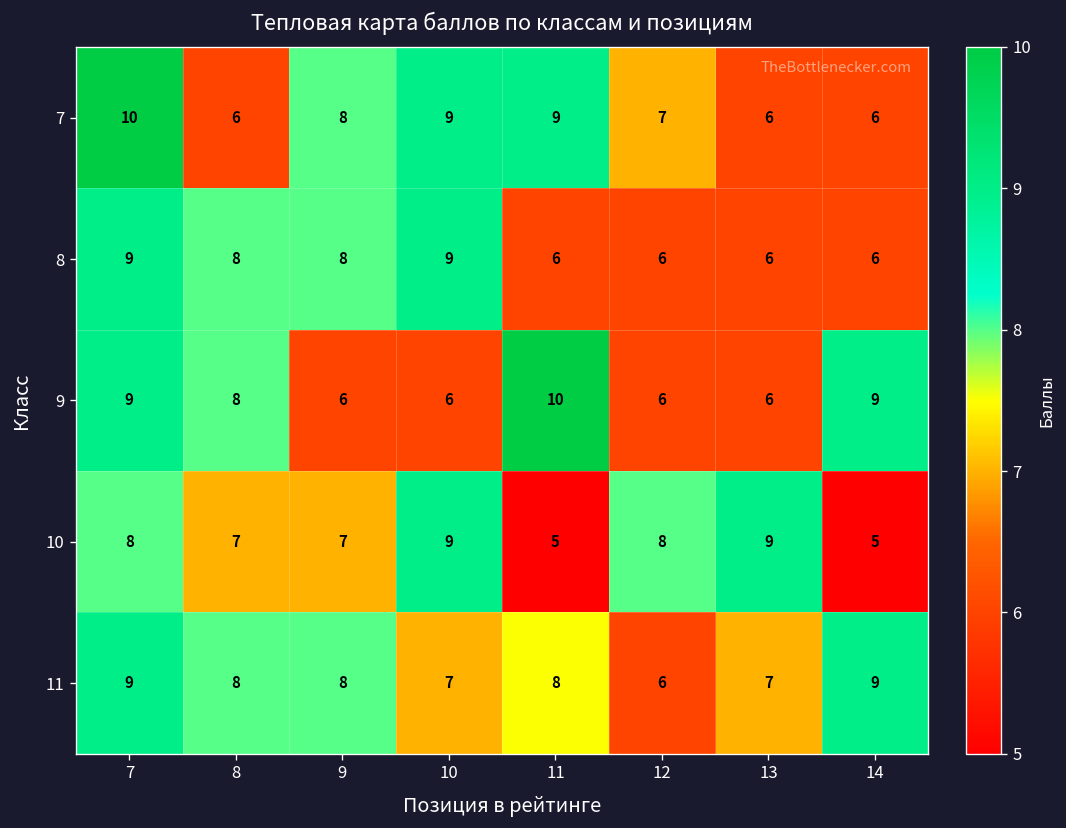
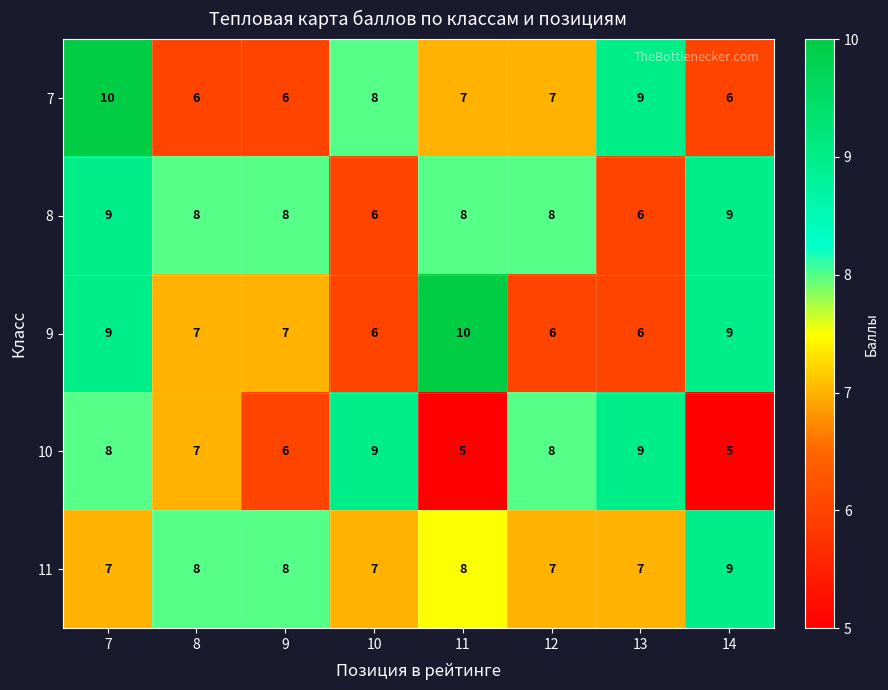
  {
    "7": {
      "7": 10,
      "8": 6,
-     "9": 8,
-     "10": 9,
-     "11": 9,
+     "9": 6,
+     "10": 8,
+     "11": 7,
      "12": 7,
-     "13": 6
+     "13": 9
    },
    "8": {
      "7": 9,
      "8": 8,
      "9": 8,
-     "10": 9,
-     "11": 6,
-     "12": 6,
+     "10": 6,
+     "11": 8,
+     "12": 8,
      "13": 6,
-     "14": 6
+     "14": 9
    },
    "9": {
      "7": 9,
-     "8": 8,
-     "9": 6,
+     "8": 7,
+     "9": 7,
      "10": 6,
      "11": 10,
      "12": 6,
      "13": 6,
      "14": 9
    },
    "10": {
      "7": 8,
      "8": 7,
-     "9": 7,
+     "9": 6,
      "10": 9,
      "11": 5,
      "12": 8,
      "13": 9,
      "14": 5
    },
    "11": {
-     "7": 9,
+     "7": 7,
      "8": 8,
      "9": 8,
      "10": 7,
      "11": 8,
-     "12": 6,
+     "12": 7,
      "13": 7,
      "14": 9
    }
  }
